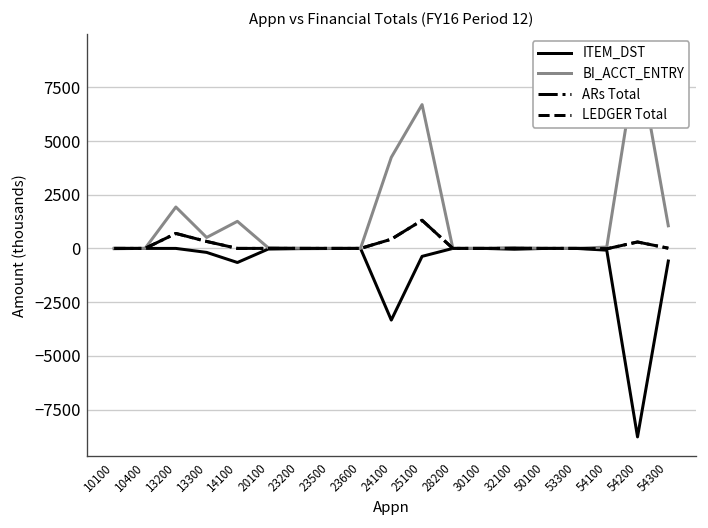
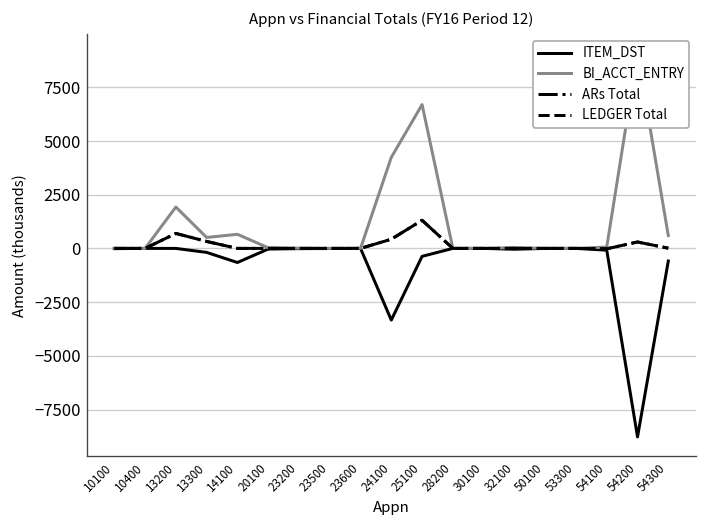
  {
    "BI_ACCT_ENTRY": {
      "13200": 1900,
      "13300": 500,
-     "14100": 1300,
+     "14100": 700,
      "24100": 4200,
      "25100": 6700,
-     "54300": 1100
+     "54300": 600
    }
  }
